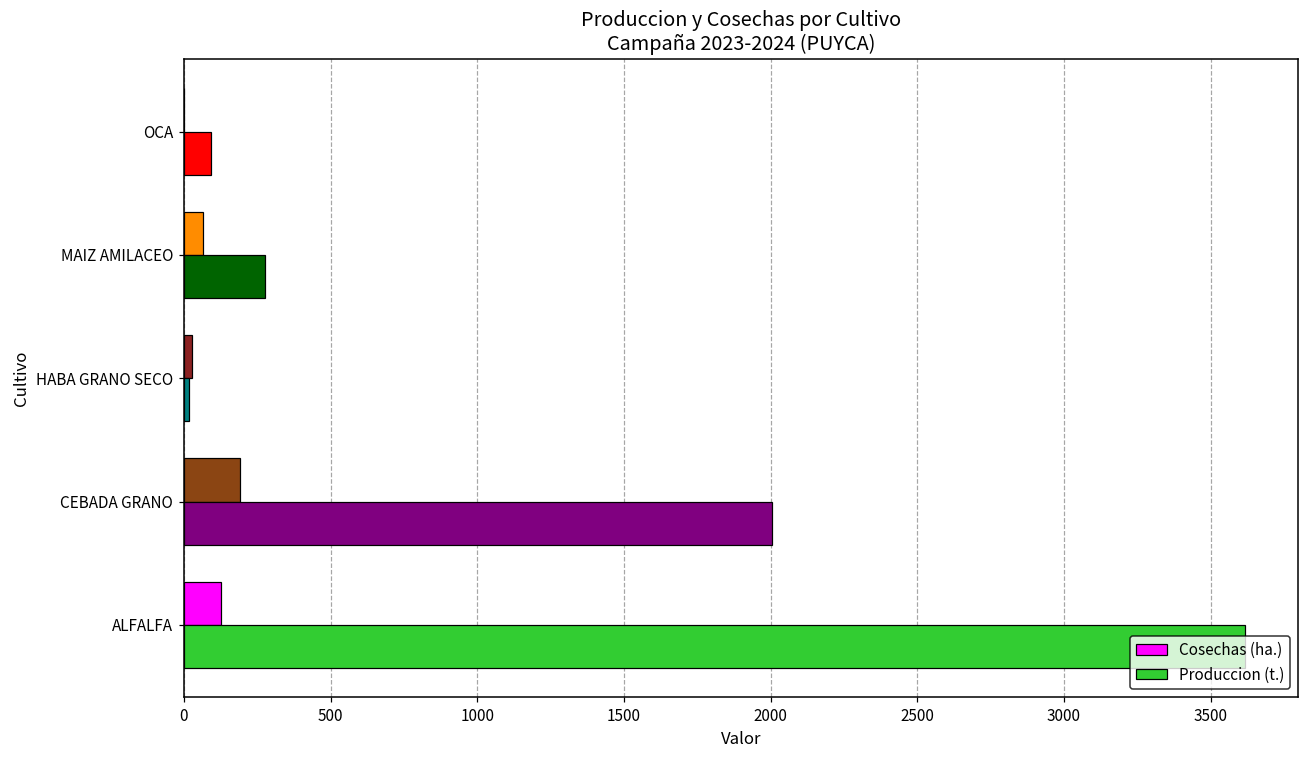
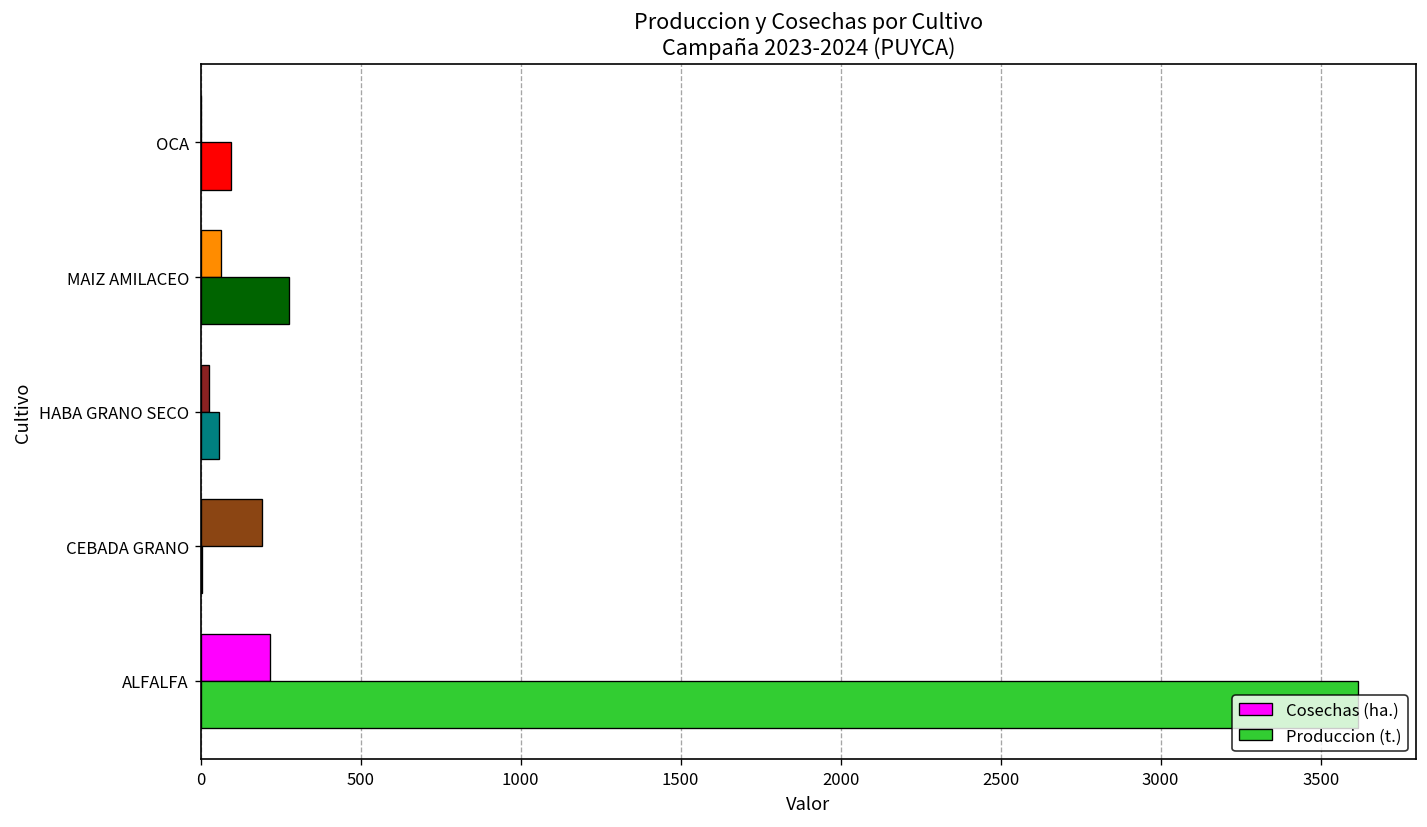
  {
    "Cosechas (ha.)": {
      "MAIZ AMILACEO": 60,
      "HABA GRANO SECO": 30,
      "CEBADA GRANO": 190,
-     "ALFALFA": 130
+     "ALFALFA": 220
    },
    "Produccion (t.)": {
      "OCA": 90,
      "MAIZ AMILACEO": 280,
-     "HABA GRANO SECO": 20,
-     "CEBADA GRANO": 2000
+     "HABA GRANO SECO": 60,
+     "CEBADA GRANO": 0
    }
  }
